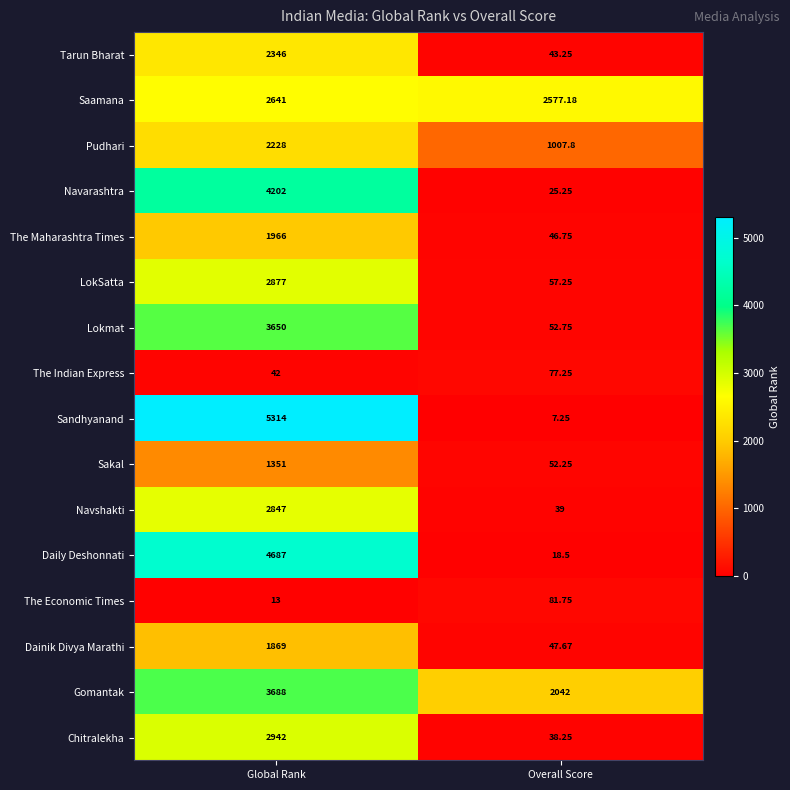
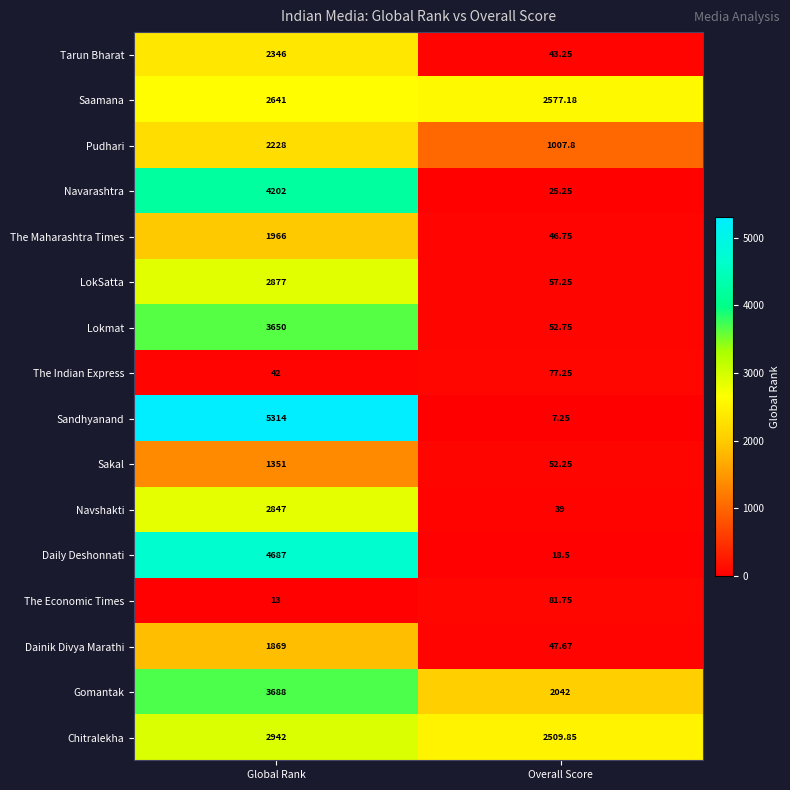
  {
    "Tarun Bharat": {
      "Global Rank": 2346,
      "Overall Score": 43.25
    },
    "Saamana": {
      "Global Rank": 2641,
      "Overall Score": 2577.18
    },
    "Pudhari": {
      "Global Rank": 2228,
      "Overall Score": 1007.8
    },
    "Navarashtra": {
      "Global Rank": 4202,
      "Overall Score": 25.25
    },
    "The Maharashtra Times": {
      "Global Rank": 1966,
      "Overall Score": 46.75
    },
    "LokSatta": {
      "Global Rank": 2877,
      "Overall Score": 57.25
    },
    "Lokmat": {
      "Global Rank": 3650,
      "Overall Score": 52.75
    },
    "The Indian Express": {
      "Global Rank": 42,
      "Overall Score": 77.25
    },
    "Sandhyanand": {
      "Global Rank": 5314,
      "Overall Score": 7.25
    },
    "Sakal": {
      "Global Rank": 1351,
      "Overall Score": 52.25
    },
    "Navshakti": {
      "Global Rank": 2847,
      "Overall Score": 39
    },
    "Daily Deshonnati": {
      "Global Rank": 4687,
      "Overall Score": 18.5
    },
    "The Economic Times": {
      "Global Rank": 13,
      "Overall Score": 81.75
    },
    "Dainik Divya Marathi": {
      "Global Rank": 1869,
      "Overall Score": 47.67
    },
    "Gomantak": {
      "Global Rank": 3688,
      "Overall Score": 2042
    },
    "Chitralekha": {
      "Global Rank": 2942,
-     "Overall Score": 38.25
+     "Overall Score": 2509.85
    }
  }
